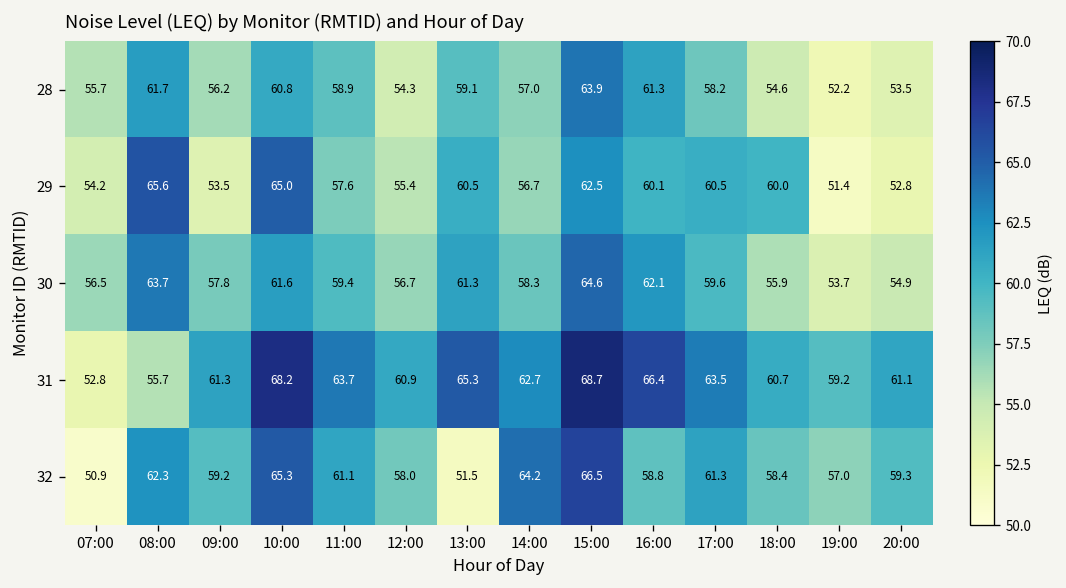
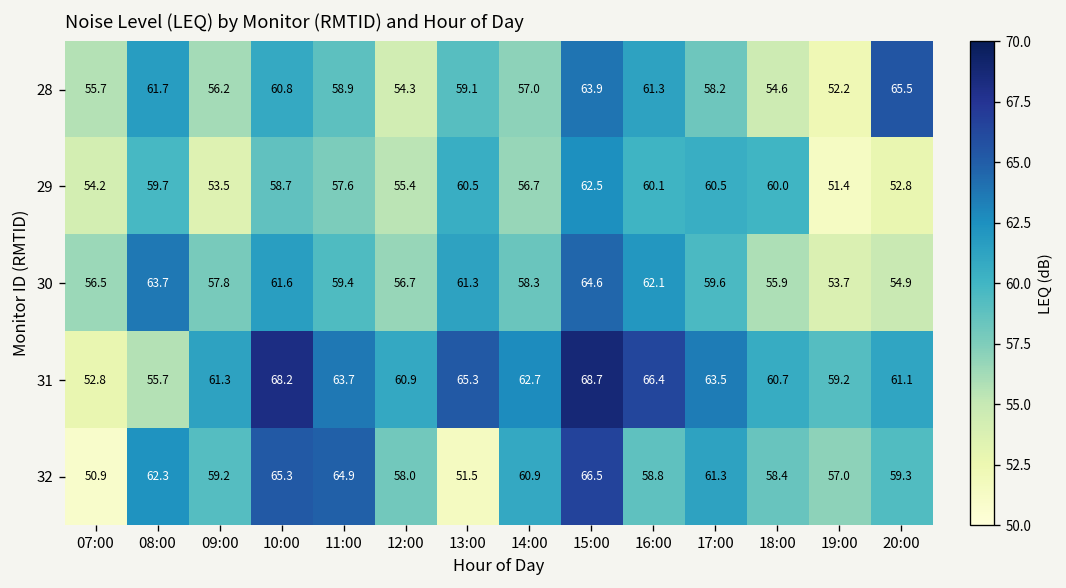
  {
    "28": {
      "07:00": 55.7,
      "08:00": 61.7,
      "09:00": 56.2,
      "10:00": 60.8,
      "11:00": 58.9,
      "12:00": 54.3,
      "13:00": 59.1,
      "14:00": 57.0,
      "15:00": 63.9,
      "16:00": 61.3,
      "17:00": 58.2,
      "18:00": 54.6,
      "19:00": 52.2,
-     "20:00": 53.5
+     "20:00": 65.5
    },
    "29": {
      "07:00": 54.2,
-     "08:00": 65.6,
+     "08:00": 59.7,
      "09:00": 53.5,
-     "10:00": 65.0,
+     "10:00": 58.7,
      "11:00": 57.6,
      "12:00": 55.4,
      "13:00": 60.5,
      "14:00": 56.7,
      "15:00": 62.5,
      "16:00": 60.1,
      "17:00": 60.5,
      "18:00": 60.0,
      "19:00": 51.4,
      "20:00": 52.8
    },
    "30": {
      "07:00": 56.5,
      "08:00": 63.7,
      "09:00": 57.8,
      "10:00": 61.6,
      "11:00": 59.4,
      "12:00": 56.7,
      "13:00": 61.3,
      "14:00": 58.3,
      "15:00": 64.6,
      "16:00": 62.1,
      "17:00": 59.6,
      "18:00": 55.9,
      "19:00": 53.7,
      "20:00": 54.9
    },
    "31": {
      "07:00": 52.8,
      "08:00": 55.7,
      "09:00": 61.3,
      "10:00": 68.2,
      "11:00": 63.7,
      "12:00": 60.9,
      "13:00": 65.3,
      "14:00": 62.7,
      "15:00": 68.7,
      "16:00": 66.4,
      "17:00": 63.5,
      "18:00": 60.7,
      "19:00": 59.2,
      "20:00": 61.1
    },
    "32": {
      "07:00": 50.9,
      "08:00": 62.3,
      "09:00": 59.2,
      "10:00": 65.3,
-     "11:00": 61.1,
+     "11:00": 64.9,
      "12:00": 58.0,
      "13:00": 51.5,
-     "14:00": 64.2,
+     "14:00": 60.9,
      "15:00": 66.5,
      "16:00": 58.8,
      "17:00": 61.3,
      "18:00": 58.4,
      "19:00": 57.0,
      "20:00": 59.3
    }
  }
